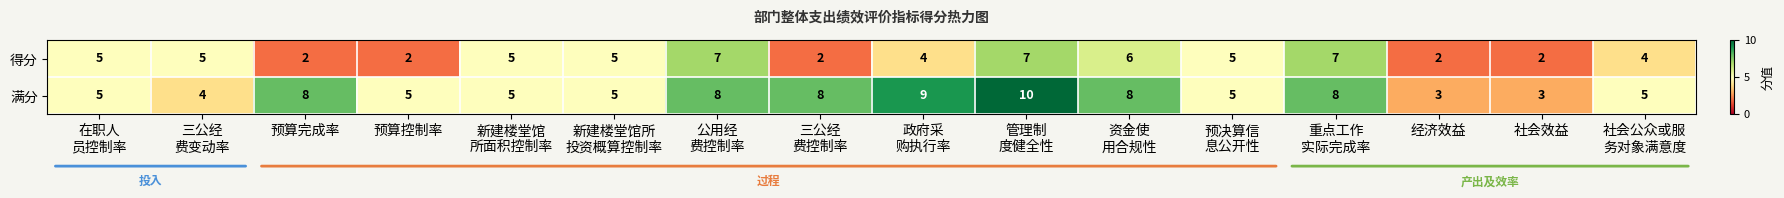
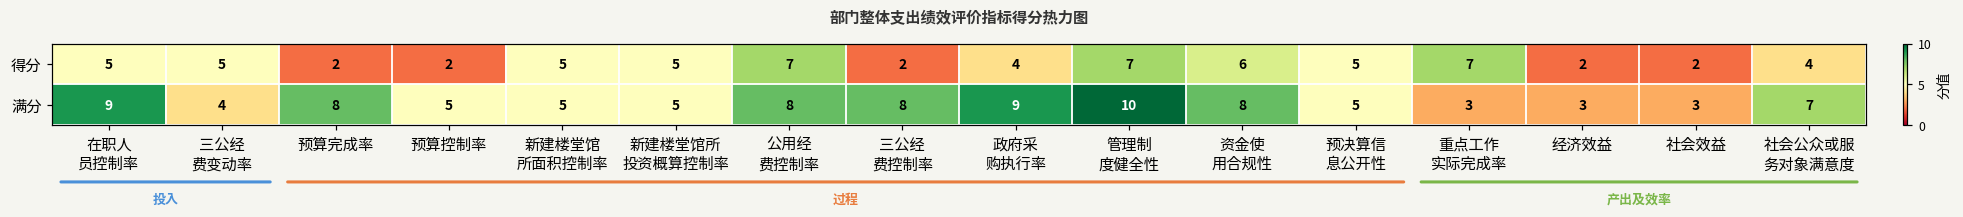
  {
    "得分": {
      "在职人 员控制率": 5,
      "三公经 费变动率": 5,
      "预算完成率": 2,
      "预算控制率": 2,
      "新建楼堂馆 所面积控制率": 5,
      "新建楼堂馆所 投资概算控制率": 5,
      "公用经 费控制率": 7,
      "三公经 费控制率": 2,
      "政府采 购执行率": 4,
      "管理制 度健全性": 7,
      "资金使 用合规性": 6,
      "预决算信 息公开性": 5,
      "重点工作 实际完成率": 7,
      "经济效益": 2,
      "社会效益": 2,
      "社会公众或服 务对象满意度": 4
    },
    "满分": {
-     "在职人 员控制率": 5,
+     "在职人 员控制率": 9,
      "三公经 费变动率": 4,
      "预算完成率": 8,
      "预算控制率": 5,
      "新建楼堂馆 所面积控制率": 5,
      "新建楼堂馆所 投资概算控制率": 5,
      "公用经 费控制率": 8,
      "三公经 费控制率": 8,
      "政府采 购执行率": 9,
      "管理制 度健全性": 10,
      "资金使 用合规性": 8,
      "预决算信 息公开性": 5,
-     "重点工作 实际完成率": 8,
+     "重点工作 实际完成率": 3,
      "经济效益": 3,
      "社会效益": 3,
-     "社会公众或服 务对象满意度": 5
+     "社会公众或服 务对象满意度": 7
    }
  }
